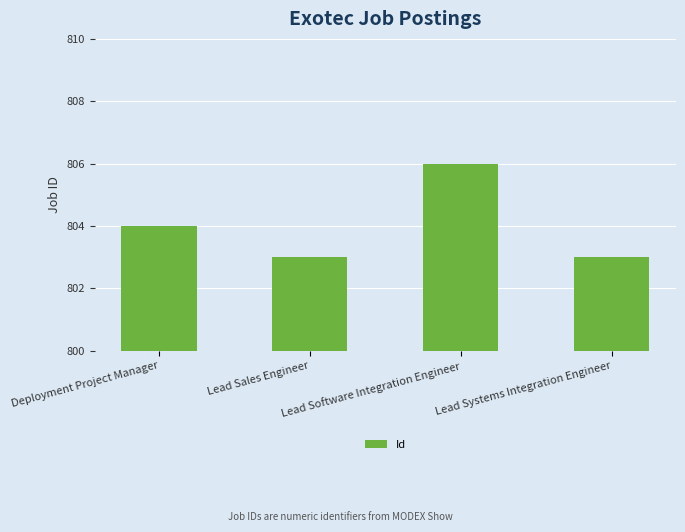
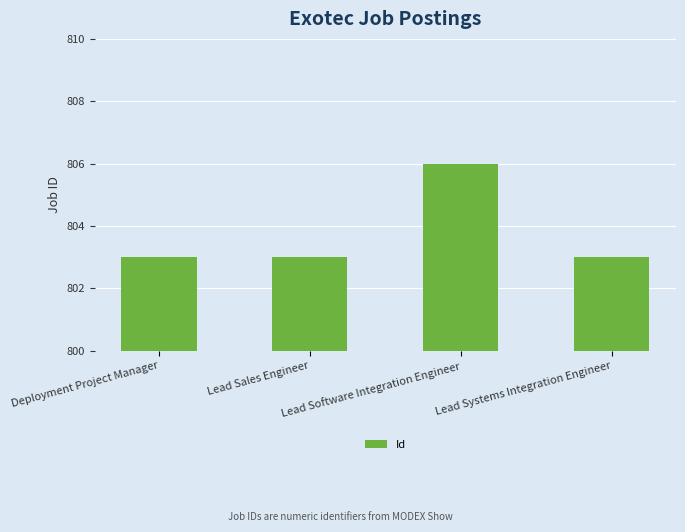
  {
-   "Deployment Project Manager": 804,
+   "Deployment Project Manager": 803,
    "Lead Sales Engineer": 803,
    "Lead Software Integration Engineer": 806,
    "Lead Systems Integration Engineer": 803
  }
